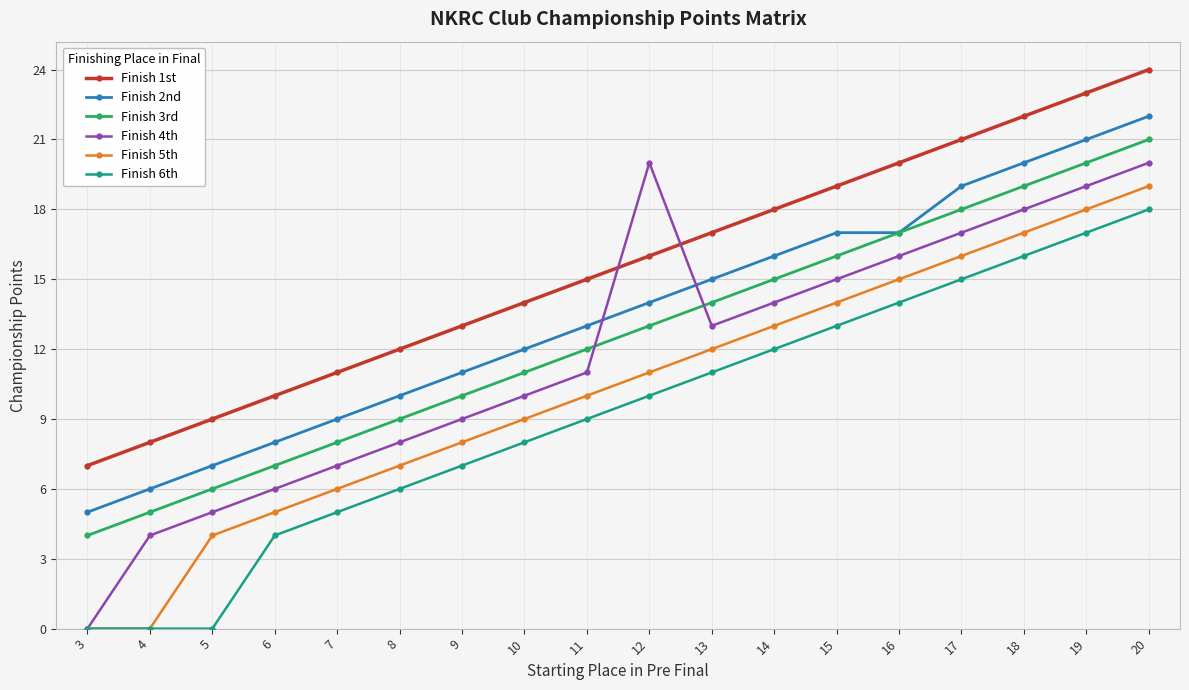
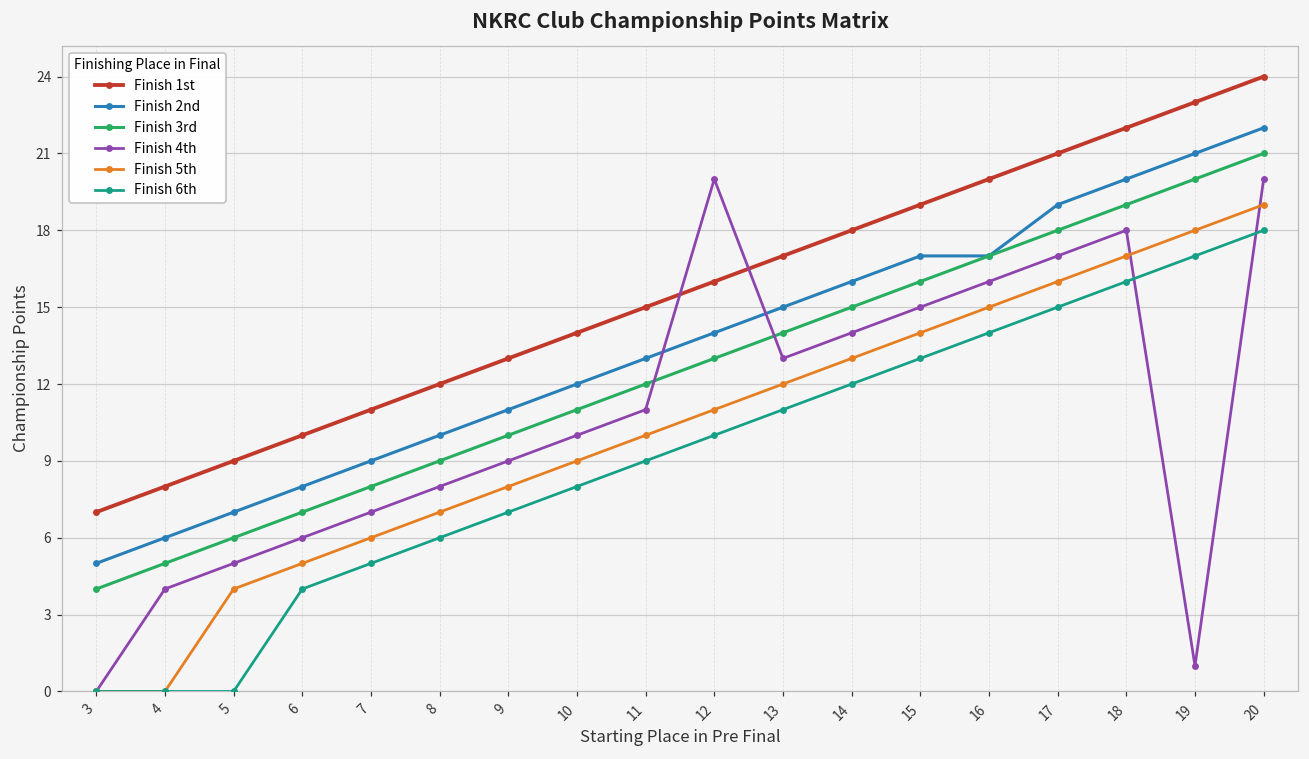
  {
    "Finish 1st": {
      "3": 7,
      "4": 8,
      "5": 9,
      "6": 10,
      "7": 11,
      "8": 12,
      "9": 13,
      "10": 14,
      "11": 15,
      "12": 16,
      "13": 17,
      "14": 18,
      "15": 19,
      "16": 20,
      "17": 21,
      "18": 22,
      "19": 23,
      "20": 24
    },
    "Finish 2nd": {
      "3": 5,
      "4": 6,
      "5": 7,
      "6": 8,
      "7": 9,
      "8": 10,
      "9": 11,
      "10": 12,
      "11": 13,
      "12": 14,
      "13": 15,
      "14": 16,
      "15": 17,
      "17": 19,
      "18": 20,
      "19": 21,
      "20": 22
    },
    "Finish 4th": {
      "4": 4,
      "5": 5,
      "6": 6,
      "7": 7,
      "8": 8,
      "9": 9,
      "10": 10,
      "11": 11,
      "12": 20,
      "13": 13,
      "14": 14,
      "15": 15,
      "16": 16,
      "17": 17,
      "18": 18,
-     "19": 19,
+     "19": 1,
      "20": 20
    },
    "Finish 5th": {
      "5": 4,
      "6": 5,
      "7": 6,
      "8": 7,
      "9": 8,
      "10": 9,
      "11": 10,
      "12": 11,
      "13": 12,
      "14": 13,
      "15": 14,
      "16": 15,
      "17": 16,
      "18": 17,
      "19": 18,
      "20": 19
    }
  }
